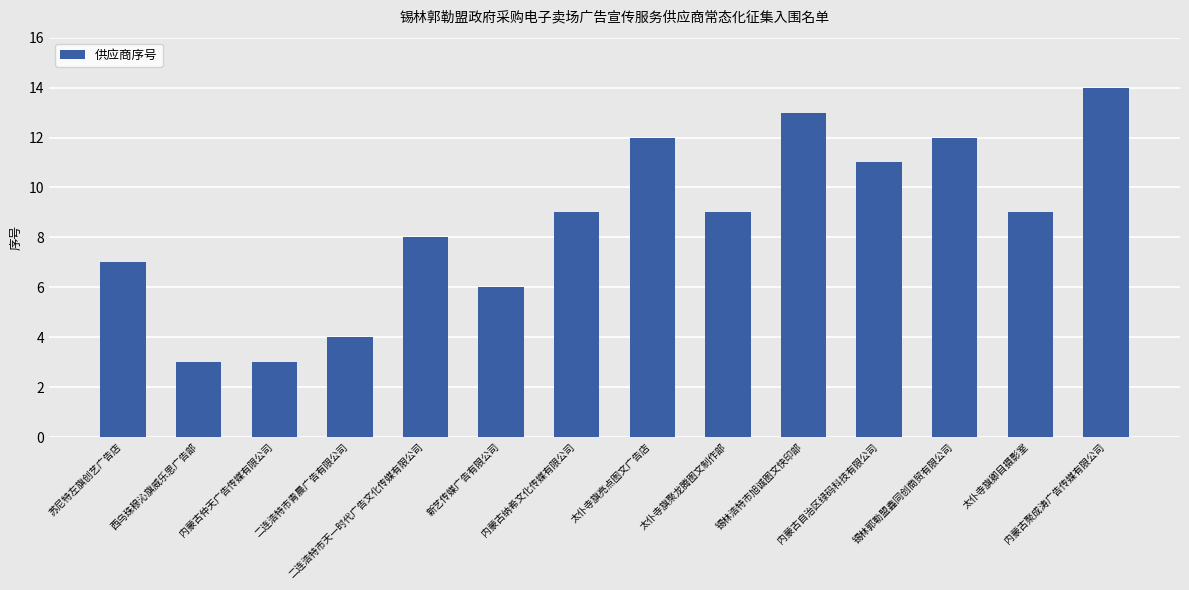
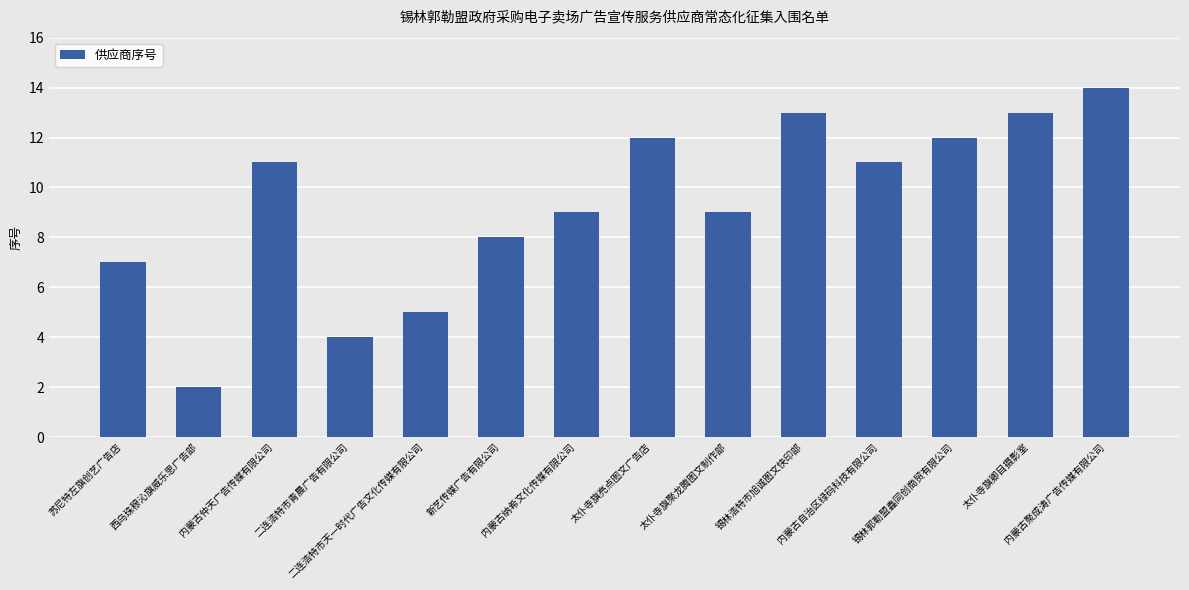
  {
    "苏尼特左旗创艺广告店": 7,
-   "西乌珠穆沁旗威乐思广告部": 3,
-   "内蒙古仲天广告传媒有限公司": 3,
+   "西乌珠穆沁旗威乐思广告部": 2,
+   "内蒙古仲天广告传媒有限公司": 11,
    "二连浩特市青晨广告有限公司": 4,
-   "二连浩特市天一时代广告文化传媒有限公司": 8,
-   "新艺传媒广告有限公司": 6,
+   "二连浩特市天一时代广告文化传媒有限公司": 5,
+   "新艺传媒广告有限公司": 8,
    "内蒙古纳希文化传媒有限公司": 9,
    "太仆寺旗亮点图文广告店": 12,
    "太仆寺旗聚龙腾图文制作部": 9,
    "锡林浩特市旭诚图文快印部": 13,
    "内蒙古自治区绿码科技有限公司": 11,
    "锡林郭勒盟鑫同创商贸有限公司": 12,
-   "太仆寺旗卿目摄影室": 9,
+   "太仆寺旗卿目摄影室": 13,
    "内蒙古聚成涛广告传媒有限公司": 14
  }
